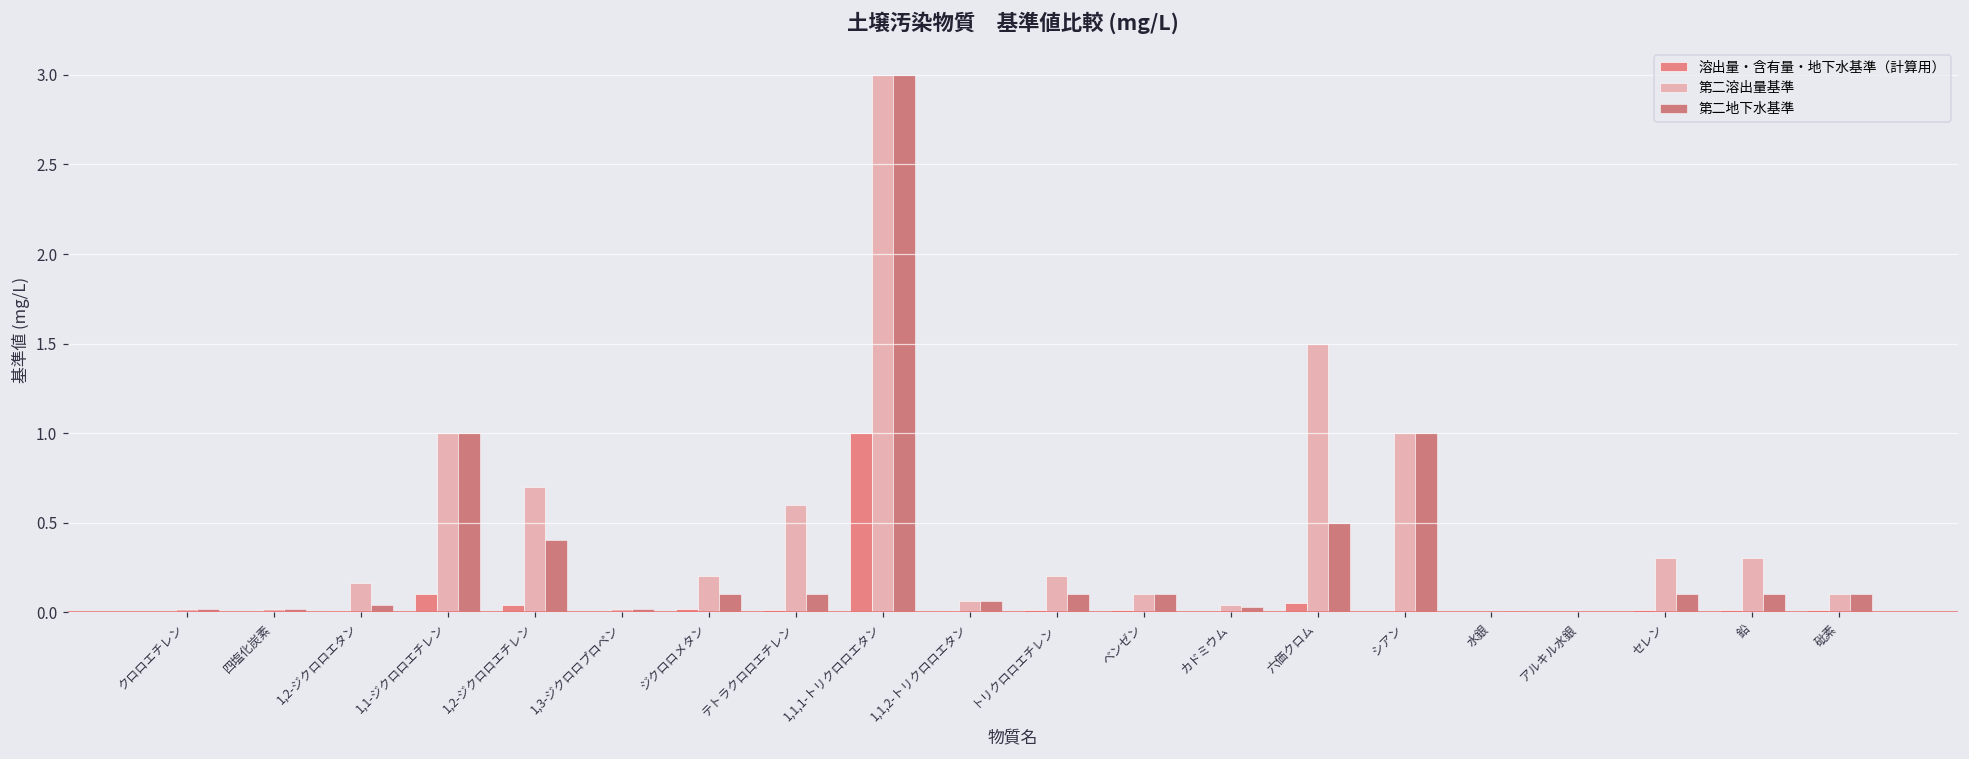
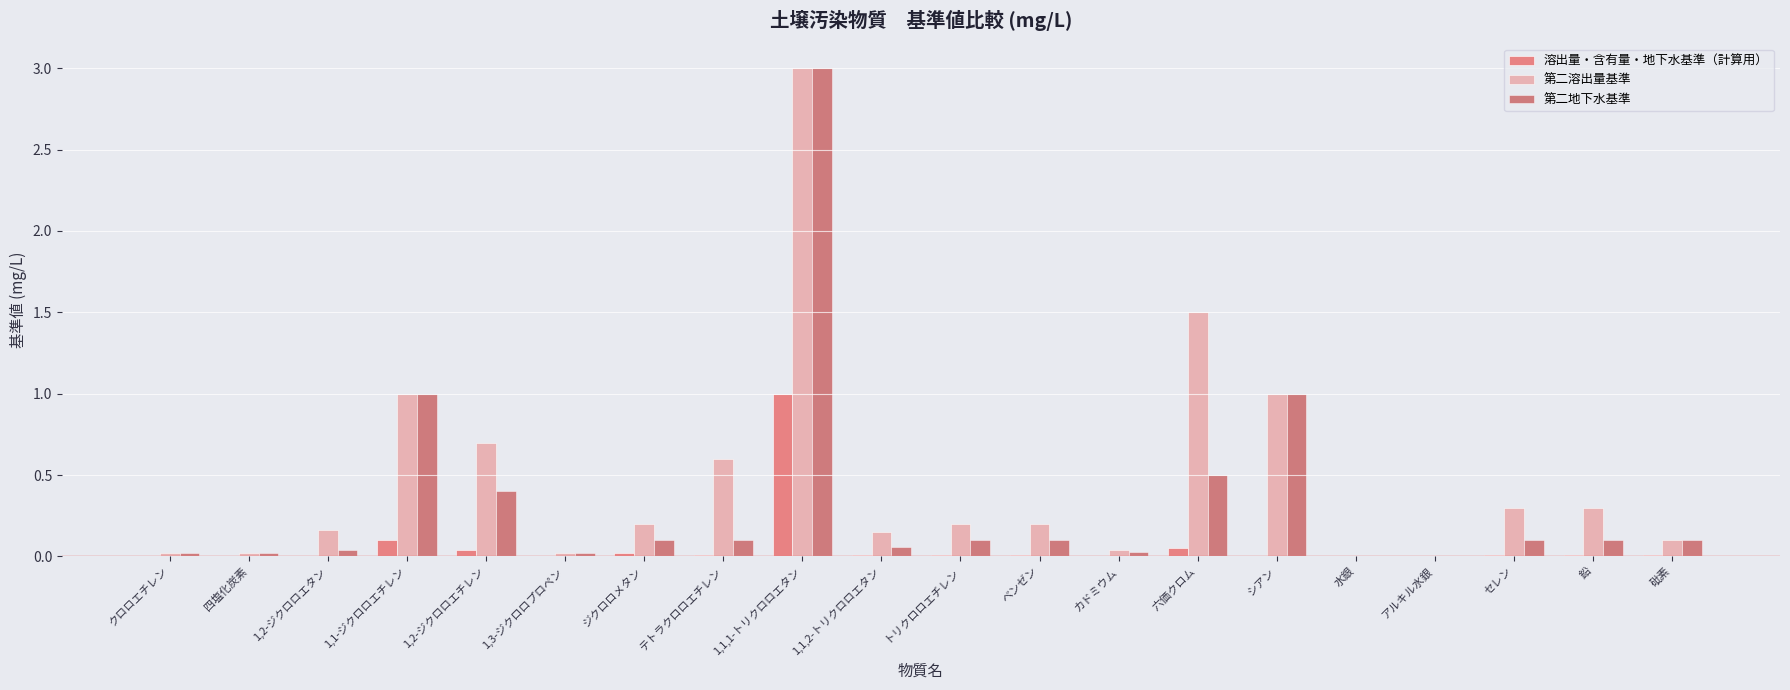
  {
    "第二溶出量基準": {
      "クロロエチレン": 0.02,
      "四塩化炭素": 0.02,
      "1,2-ジクロロエタン": 0.16,
      "1,1-ジクロロエチレン": 1.00,
      "1,2-ジクロロエチレン": 0.70,
      "1,3-ジクロロプロペン": 0.02,
      "ジクロロメタン": 0.20,
      "テトラクロロエチレン": 0.60,
      "1,1,1-トリクロロエタン": 3.00,
-     "1,1,2-トリクロロエタン": 0.06,
+     "1,1,2-トリクロロエタン": 0.15,
      "トリクロロエチレン": 0.20,
-     "ベンゼン": 0.1,
+     "ベンゼン": 0.2,
      "カドミウム": 0.04,
      "六価クロム": 1.50,
      "シアン": 1.00,
      "アルキル水銀": 0.00,
      "セレン": 0.30,
      "鉛": 0.30,
      "砒素": 0.10
    }
  }
